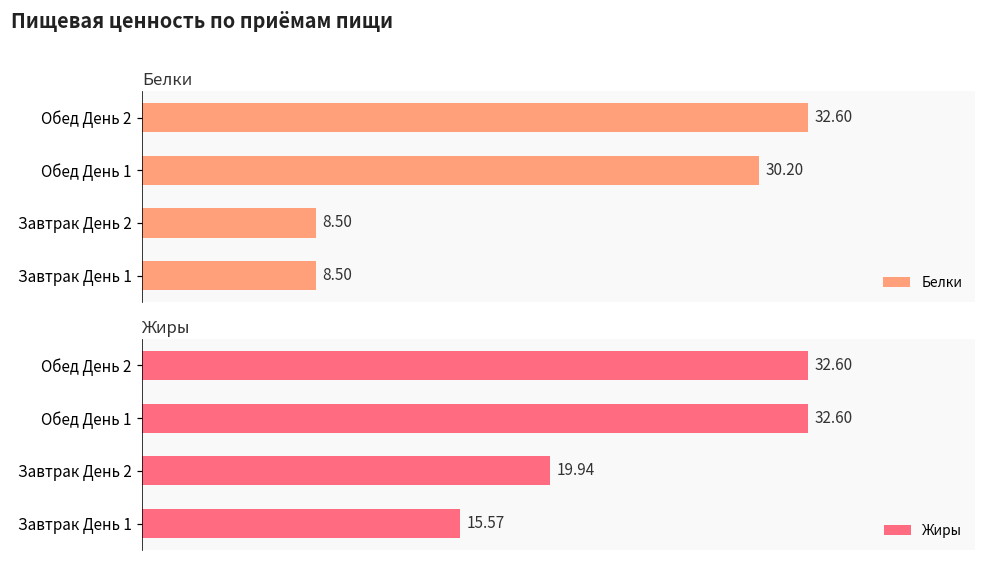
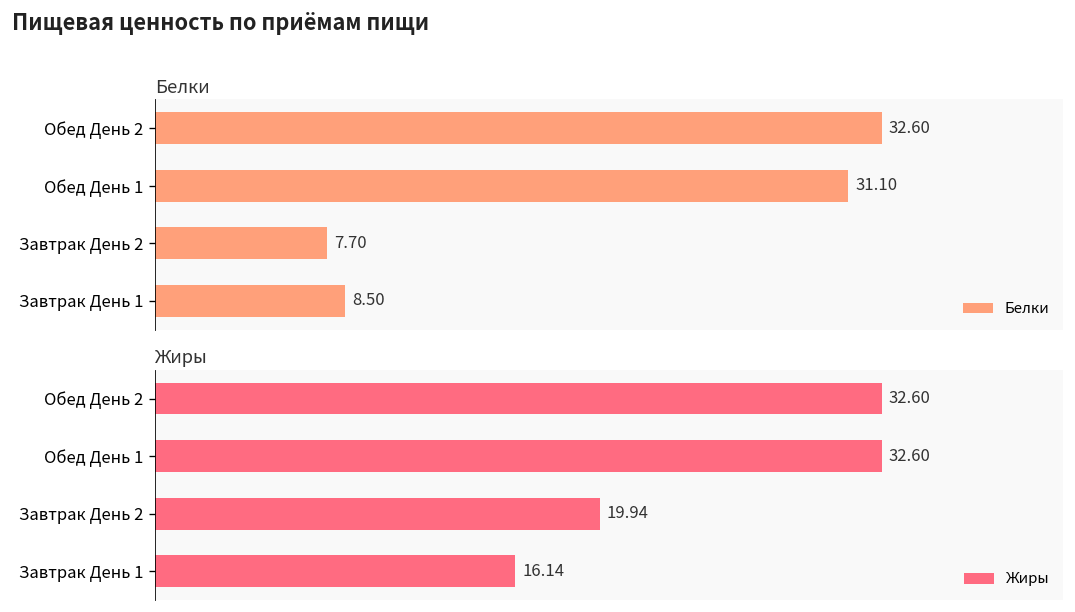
  {
    "Белки": {
      "Обед День 2": 32.60,
-     "Обед День 1": 30.20,
-     "Завтрак День 2": 8.50,
+     "Обед День 1": 31.10,
+     "Завтрак День 2": 7.70,
      "Завтрак День 1": 8.50
    },
    "Жиры": {
      "Обед День 2": 32.60,
      "Обед День 1": 32.60,
      "Завтрак День 2": 19.94,
-     "Завтрак День 1": 15.57
+     "Завтрак День 1": 16.14
    }
  }
